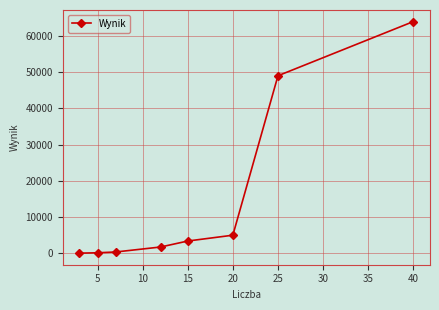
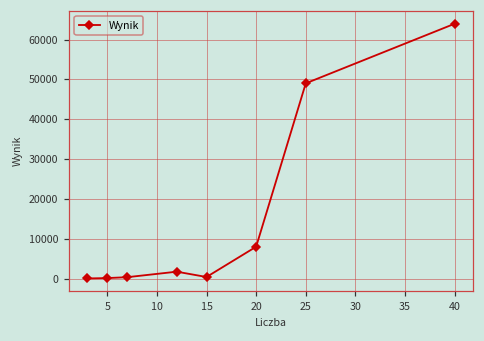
  {
    "5": 0,
-   "15": 3000,
-   "20": 5000,
+   "15": 0,
+   "20": 8000,
    "25": 49000,
    "40": 64000
  }
